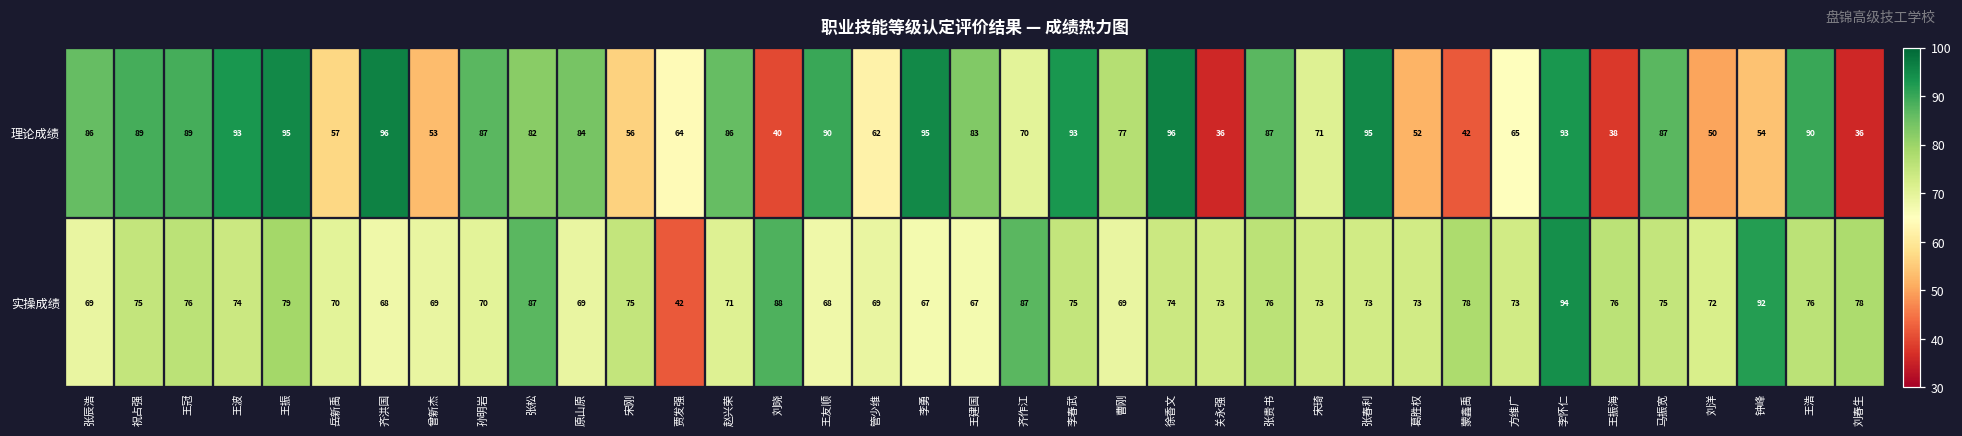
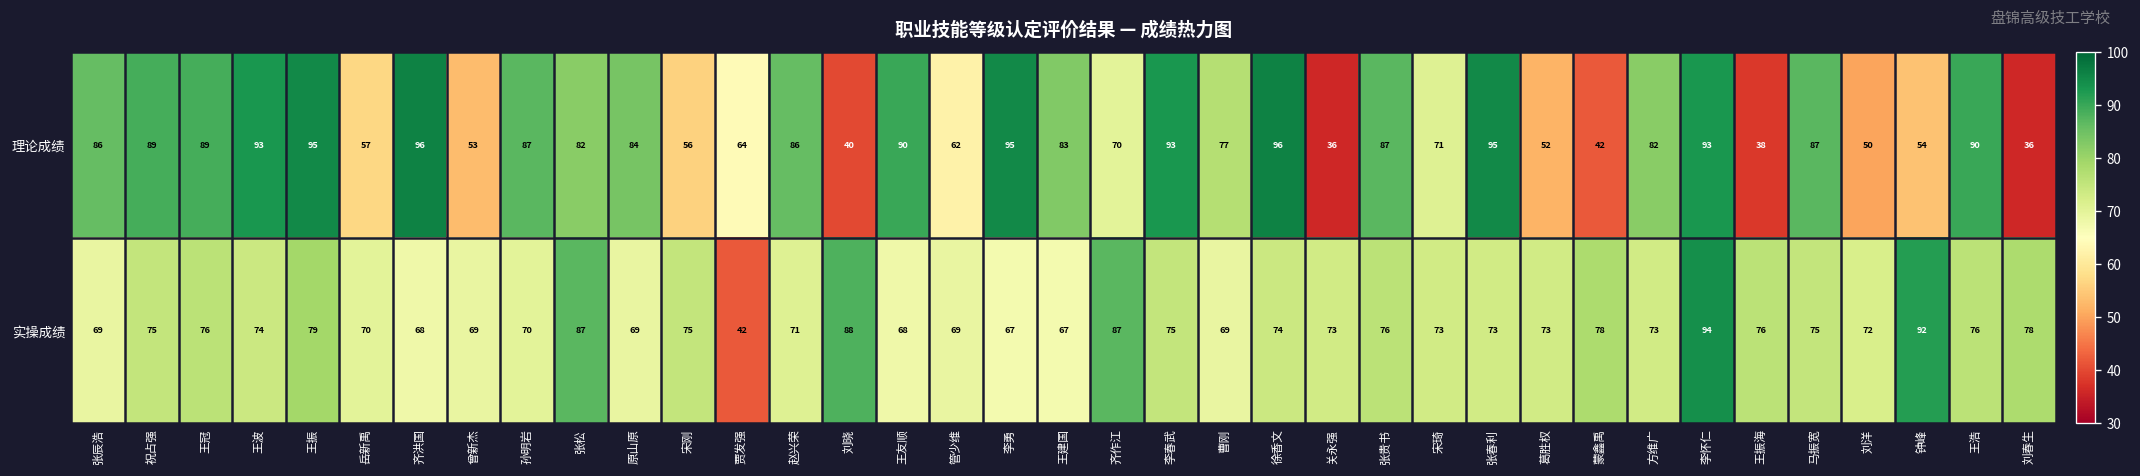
  {
    "理论成绩": {
      "张辰浩": 86,
      "祝占强": 89,
      "王冠": 89,
      "王波": 93,
      "王振": 95,
      "岳新禹": 57,
      "齐洪国": 96,
      "曾新杰": 53,
      "孙明岩": 87,
      "张松": 82,
      "原山原": 84,
      "宋刚": 56,
      "贾发强": 64,
      "赵兴荣": 86,
      "刘晓": 40,
      "王友顺": 90,
      "管少维": 62,
      "李勇": 95,
      "王建国": 83,
      "齐作江": 70,
      "李春武": 93,
      "曹刚": 77,
      "徐香文": 96,
      "关永强": 36,
      "张贵书": 87,
      "宋琦": 71,
      "张春利": 95,
      "葛胜权": 52,
      "蒙鑫禹": 42,
-     "方维广": 65,
+     "方维广": 82,
      "李怀仁": 93,
      "王振海": 38,
      "马振宽": 87,
      "刘洋": 50,
      "钟峰": 54,
      "王浩": 90,
      "刘春生": 36
    },
    "实操成绩": {
      "张辰浩": 69,
      "祝占强": 75,
      "王冠": 76,
      "王波": 74,
      "王振": 79,
      "岳新禹": 70,
      "齐洪国": 68,
      "曾新杰": 69,
      "孙明岩": 70,
      "张松": 87,
      "原山原": 69,
      "宋刚": 75,
      "贾发强": 42,
      "赵兴荣": 71,
      "刘晓": 88,
      "王友顺": 68,
      "管少维": 69,
      "李勇": 67,
      "王建国": 67,
      "齐作江": 87,
      "李春武": 75,
      "曹刚": 69,
      "徐香文": 74,
      "关永强": 73,
      "张贵书": 76,
      "宋琦": 73,
      "张春利": 73,
      "葛胜权": 73,
      "蒙鑫禹": 78,
      "方维广": 73,
      "李怀仁": 94,
      "王振海": 76,
      "马振宽": 75,
      "刘洋": 72,
      "钟峰": 92,
      "王浩": 76,
      "刘春生": 78
    }
  }
